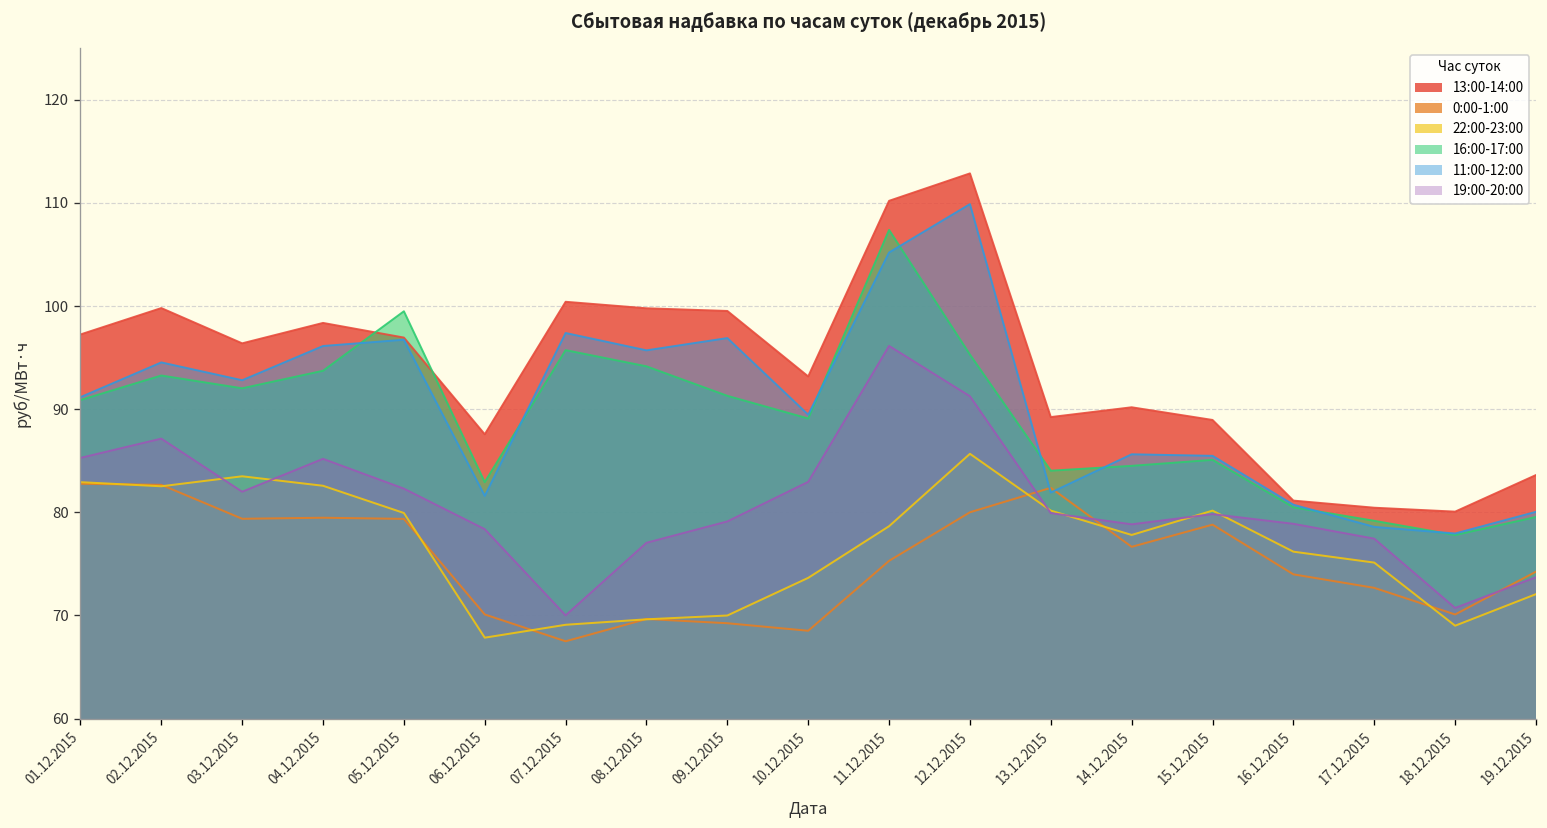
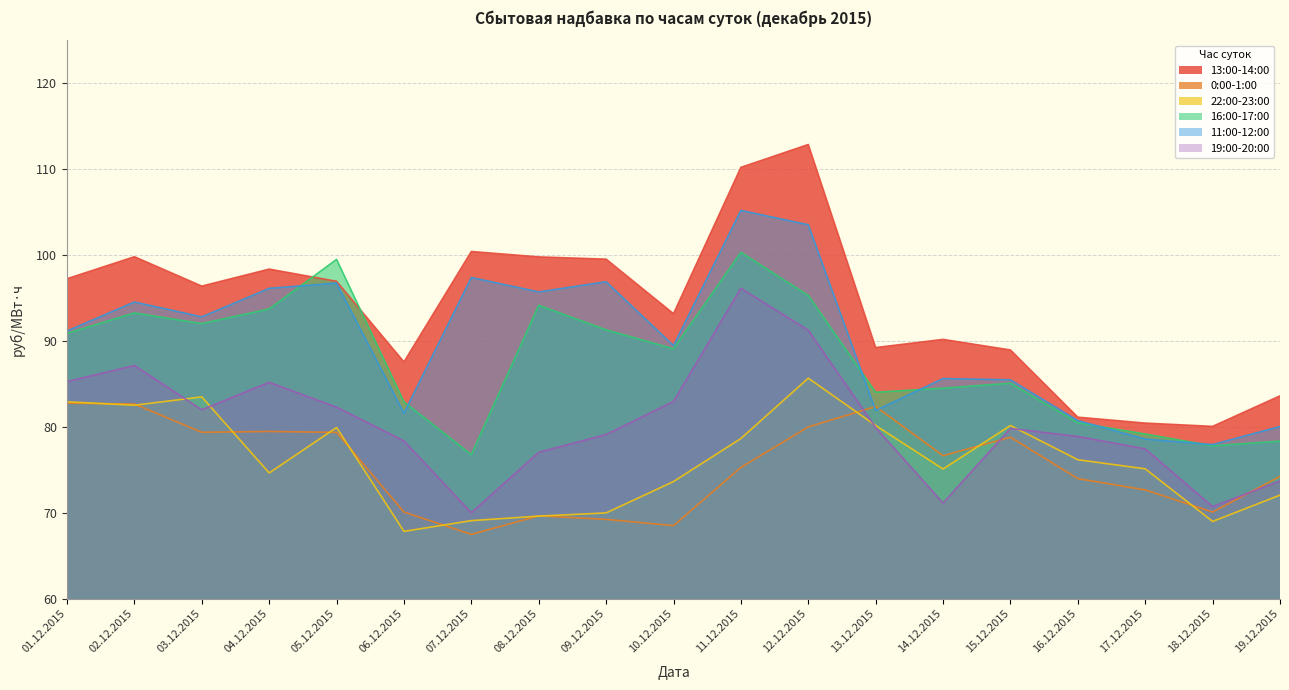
  {
    "22:00-23:00": {
      "03.12.2015": 83,
-     "04.12.2015": 83,
+     "04.12.2015": 75,
      "05.12.2015": 80,
      "06.12.2015": 68,
      "07.12.2015": 69,
      "09.12.2015": 70,
      "10.12.2015": 74,
      "11.12.2015": 79,
      "12.12.2015": 86,
-     "14.12.2015": 78,
+     "14.12.2015": 75,
      "15.12.2015": 80,
      "16.12.2015": 76,
      "17.12.2015": 75,
      "18.12.2015": 69,
      "19.12.2015": 72
    },
    "16:00-17:00": {
      "02.12.2015": 93,
      "03.12.2015": 92,
      "04.12.2015": 94,
      "05.12.2015": 99,
      "06.12.2015": 83,
-     "07.12.2015": 96,
+     "07.12.2015": 77,
      "08.12.2015": 94,
      "09.12.2015": 91,
      "10.12.2015": 89,
-     "11.12.2015": 107,
+     "11.12.2015": 100,
      "12.12.2015": 95,
      "13.12.2015": 84,
      "14.12.2015": 85,
      "15.12.2015": 85,
      "17.12.2015": 79,
-     "19.12.2015": 80
+     "19.12.2015": 78
    },
    "11:00-12:00": {
      "02.12.2015": 95,
      "03.12.2015": 93,
      "04.12.2015": 96,
      "06.12.2015": 82,
      "07.12.2015": 97,
      "08.12.2015": 96,
      "09.12.2015": 97,
      "10.12.2015": 89,
      "11.12.2015": 105,
-     "12.12.2015": 110,
+     "12.12.2015": 104,
      "13.12.2015": 82,
      "14.12.2015": 86,
      "15.12.2015": 85,
      "17.12.2015": 79,
      "19.12.2015": 80
    },
    "19:00-20:00": {
      "01.12.2015": 85,
      "02.12.2015": 87,
      "03.12.2015": 82,
      "04.12.2015": 85,
      "05.12.2015": 82,
      "06.12.2015": 78,
      "07.12.2015": 70,
      "08.12.2015": 77,
      "09.12.2015": 79,
      "10.12.2015": 83,
      "11.12.2015": 96,
      "12.12.2015": 91,
-     "14.12.2015": 79,
+     "14.12.2015": 71,
      "15.12.2015": 80,
      "16.12.2015": 79,
      "17.12.2015": 77,
      "18.12.2015": 71,
      "19.12.2015": 74
    }
  }
